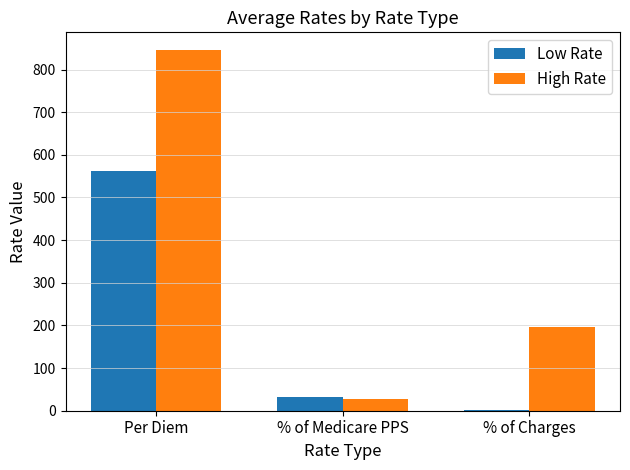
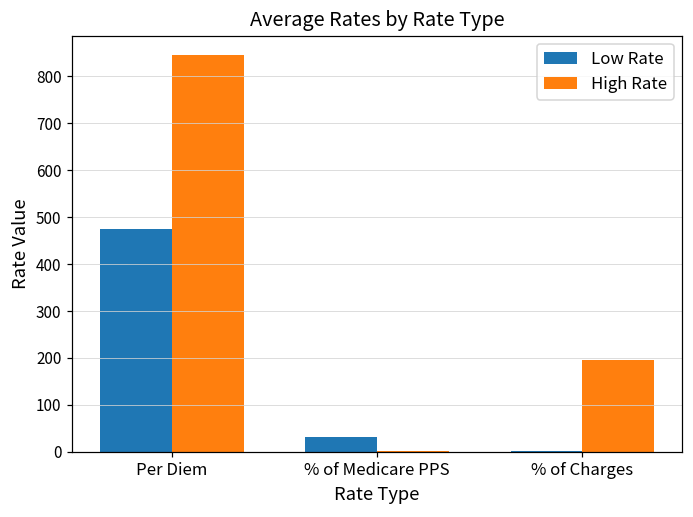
  {
    "Low Rate": {
-     "Per Diem": 560,
+     "Per Diem": 480,
      "% of Medicare PPS": 30
    },
    "High Rate": {
      "Per Diem": 850,
-     "% of Medicare PPS": 30,
+     "% of Medicare PPS": 0,
      "% of Charges": 200
    }
  }
